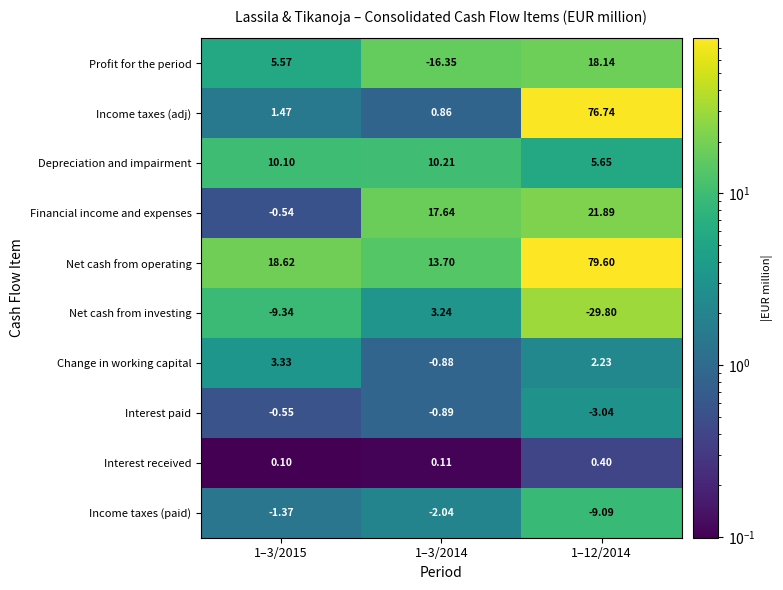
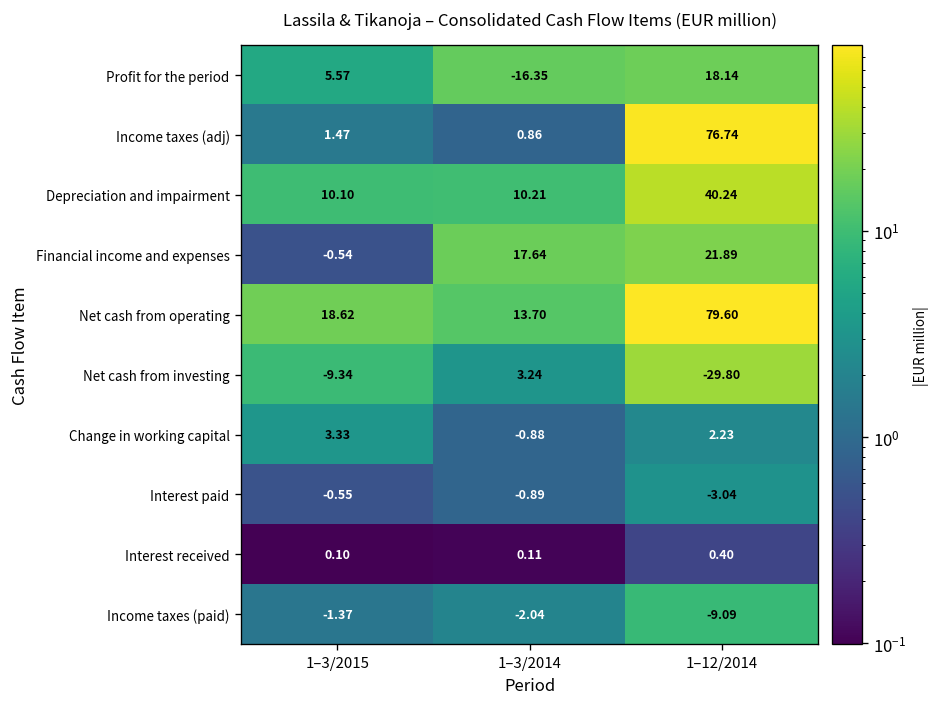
  {
    "Profit for the period": {
      "1–3/2015": 5.57,
      "1–3/2014": -16.35,
      "1–12/2014": 18.14
    },
    "Income taxes (adj)": {
      "1–3/2015": 1.47,
      "1–3/2014": 0.86,
      "1–12/2014": 76.74
    },
    "Depreciation and impairment": {
      "1–3/2015": 10.10,
      "1–3/2014": 10.21,
-     "1–12/2014": 5.65
+     "1–12/2014": 40.24
    },
    "Financial income and expenses": {
      "1–3/2015": -0.54,
      "1–3/2014": 17.64,
      "1–12/2014": 21.89
    },
    "Net cash from operating": {
      "1–3/2015": 18.62,
      "1–3/2014": 13.70,
      "1–12/2014": 79.60
    },
    "Net cash from investing": {
      "1–3/2015": -9.34,
      "1–3/2014": 3.24,
      "1–12/2014": -29.80
    },
    "Change in working capital": {
      "1–3/2015": 3.33,
      "1–3/2014": -0.88,
      "1–12/2014": 2.23
    },
    "Interest paid": {
      "1–3/2015": -0.55,
      "1–3/2014": -0.89,
      "1–12/2014": -3.04
    },
    "Interest received": {
      "1–3/2015": 0.10,
      "1–3/2014": 0.11,
      "1–12/2014": 0.40
    },
    "Income taxes (paid)": {
      "1–3/2015": -1.37,
      "1–3/2014": -2.04,
      "1–12/2014": -9.09
    }
  }
